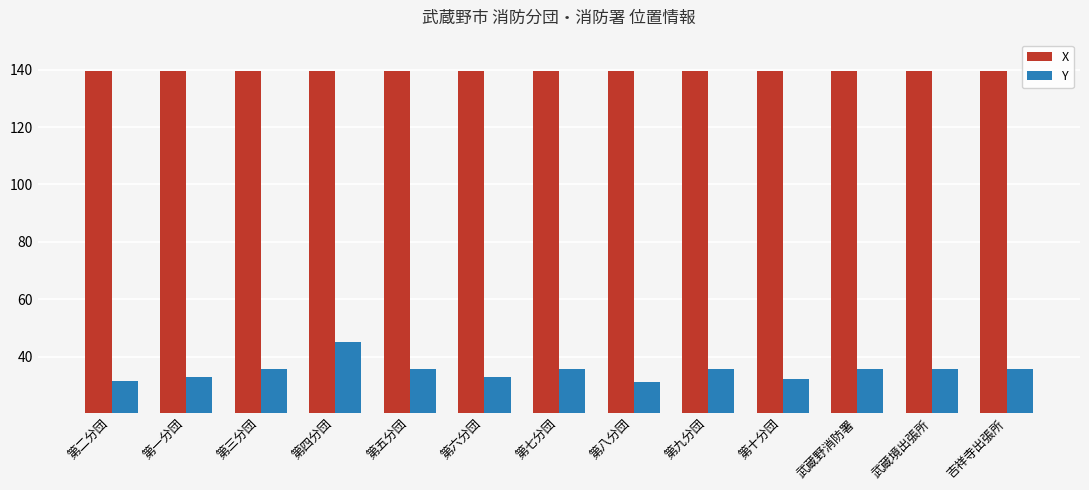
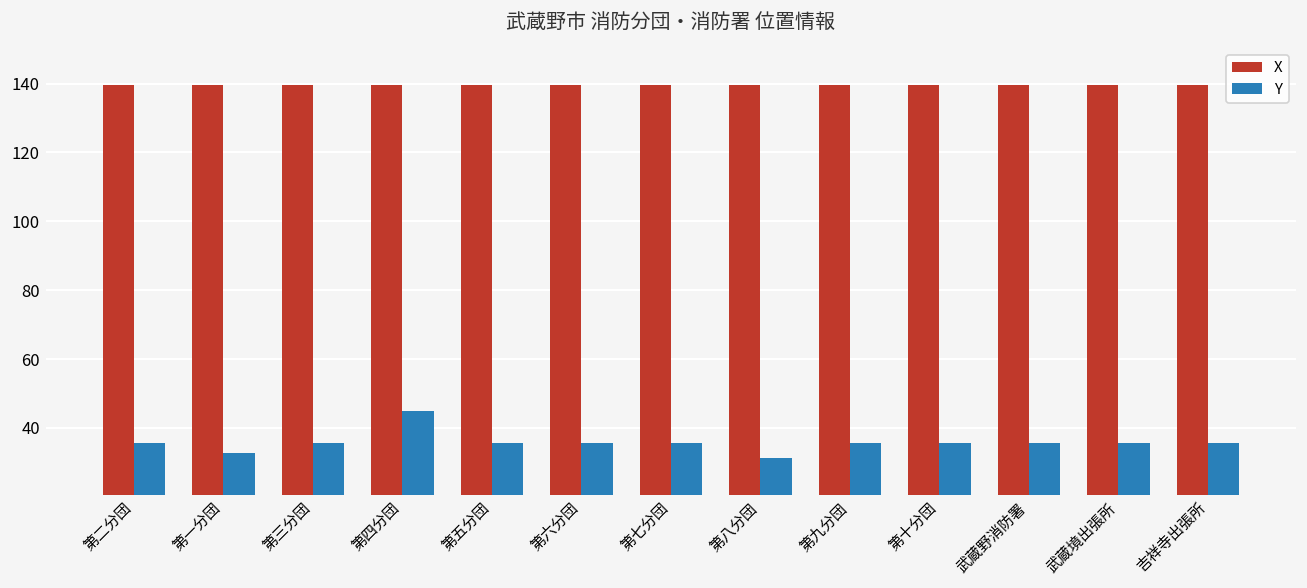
  {
    "X": {
      "第二分団": 140,
      "第一分団": 140,
      "第三分団": 140,
      "第四分団": 140,
      "第五分団": 140,
      "第六分団": 140,
      "第七分団": 140,
      "第八分団": 140,
      "第九分団": 140,
      "第十分団": 140,
      "武蔵野消防署": 140,
      "武蔵境出張所": 140,
      "吉祥寺出張所": 140
    },
    "Y": {
-     "第二分団": 32,
+     "第二分団": 36,
      "第一分団": 33,
      "第三分団": 36,
      "第四分団": 45,
      "第五分団": 36,
-     "第六分団": 33,
+     "第六分団": 36,
      "第七分団": 36,
      "第八分団": 31,
      "第九分団": 36,
-     "第十分団": 32,
+     "第十分団": 36,
      "武蔵野消防署": 36,
      "武蔵境出張所": 36,
      "吉祥寺出張所": 36
    }
  }
